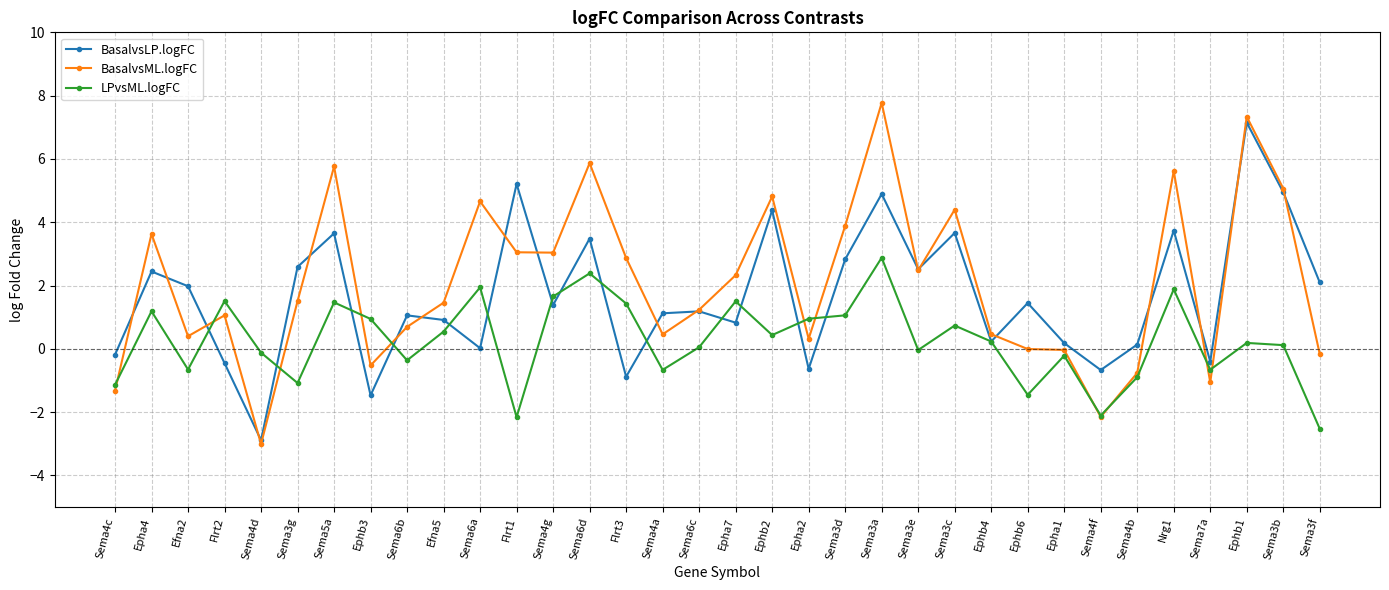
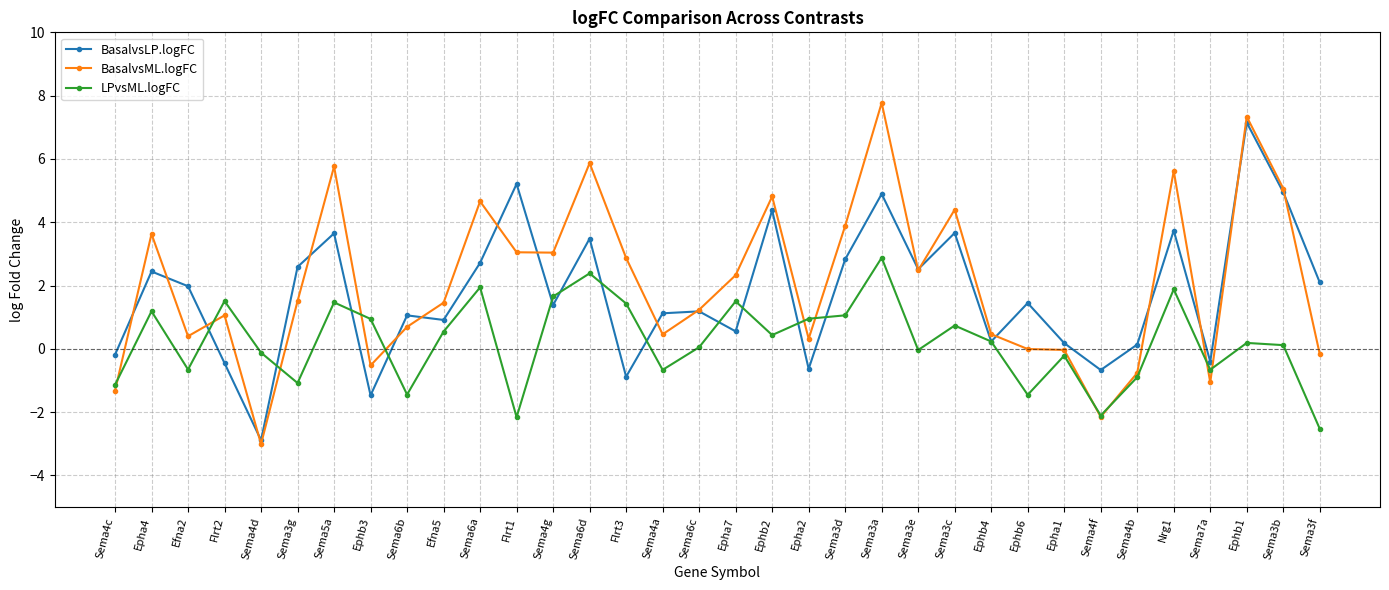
  {
    "BasalvsLP.logFC": {
      "Sema4c": -0.2,
      "Epha4": 2.4,
      "Efna2": 2.0,
      "Flrt2": -0.5,
      "Sema4d": -2.9,
      "Sema3g": 2.6,
      "Sema5a": 3.6,
      "Ephb3": -1.5,
      "Sema6b": 1.1,
      "Efna5": 0.9,
-     "Sema6a": 0.0,
+     "Sema6a": 2.7,
      "Flrt1": 5.2,
      "Sema4g": 1.4,
      "Sema6d": 3.5,
      "Flrt3": -0.9,
      "Sema4a": 1.1,
-     "Epha7": 0.8,
+     "Epha7": 0.6,
      "Ephb2": 4.4,
      "Epha2": -0.6,
      "Sema3d": 2.8,
      "Sema3a": 4.9,
      "Sema3c": 3.7,
      "Ephb6": 1.4,
      "Epha1": 0.2,
      "Sema4f": -0.7,
      "Sema4b": 0.1,
      "Nrg1": 3.7,
      "Sema7a": -0.4,
      "Ephb1": 7.1,
      "Sema3b": 4.9,
      "Sema3f": 2.1
    },
    "BasalvsML.logFC": {
      "Sema4c": -1.3,
      "Epha4": 3.6,
      "Efna2": 0.4,
      "Flrt2": 1.1,
      "Sema4d": -3.0,
      "Sema3g": 1.5,
      "Sema5a": 5.8,
      "Ephb3": -0.5,
      "Sema6b": 0.7,
      "Efna5": 1.5,
      "Sema6a": 4.7,
      "Flrt1": 3.1,
      "Sema4g": 3.0,
      "Sema6d": 5.9,
      "Flrt3": 2.9,
      "Sema4a": 0.5,
      "Epha7": 2.3,
      "Ephb2": 4.8,
      "Epha2": 0.3,
      "Sema3d": 3.9,
      "Sema3a": 7.8,
      "Sema3c": 4.4,
      "Ephb4": 0.5,
      "Ephb6": 0.0,
      "Epha1": 0.0,
      "Sema4b": -0.8,
      "Nrg1": 5.6,
      "Sema7a": -1.1,
      "Ephb1": 7.3,
      "Sema3b": 5.1,
      "Sema3f": -0.2
    },
    "LPvsML.logFC": {
      "Sema4c": -1.1,
      "Epha4": 1.2,
      "Efna2": -0.7,
      "Flrt2": 1.5,
      "Sema4d": -0.1,
      "Sema3g": -1.1,
      "Sema5a": 1.5,
      "Ephb3": 0.9,
-     "Sema6b": -0.4,
+     "Sema6b": -1.4,
      "Efna5": 0.5,
      "Sema6a": 1.9,
      "Flrt1": -2.2,
      "Sema4g": 1.7,
      "Sema6d": 2.4,
      "Flrt3": 1.4,
      "Sema4a": -0.7,
      "Sema6c": 0.1,
      "Epha7": 1.5,
      "Ephb2": 0.4,
      "Epha2": 1.0,
      "Sema3d": 1.1,
      "Sema3a": 2.9,
      "Sema3e": 0.0,
      "Sema3c": 0.7,
      "Ephb6": -1.5,
      "Epha1": -0.2,
      "Sema4b": -0.9,
      "Nrg1": 1.9,
      "Sema7a": -0.7,
      "Ephb1": 0.2,
      "Sema3b": 0.1,
      "Sema3f": -2.5
    }
  }
